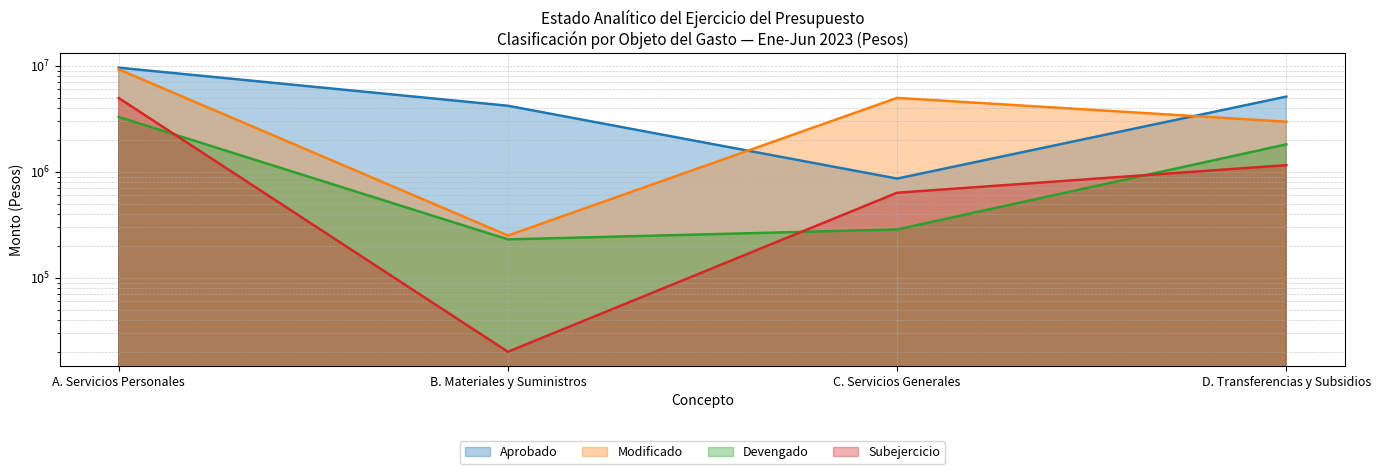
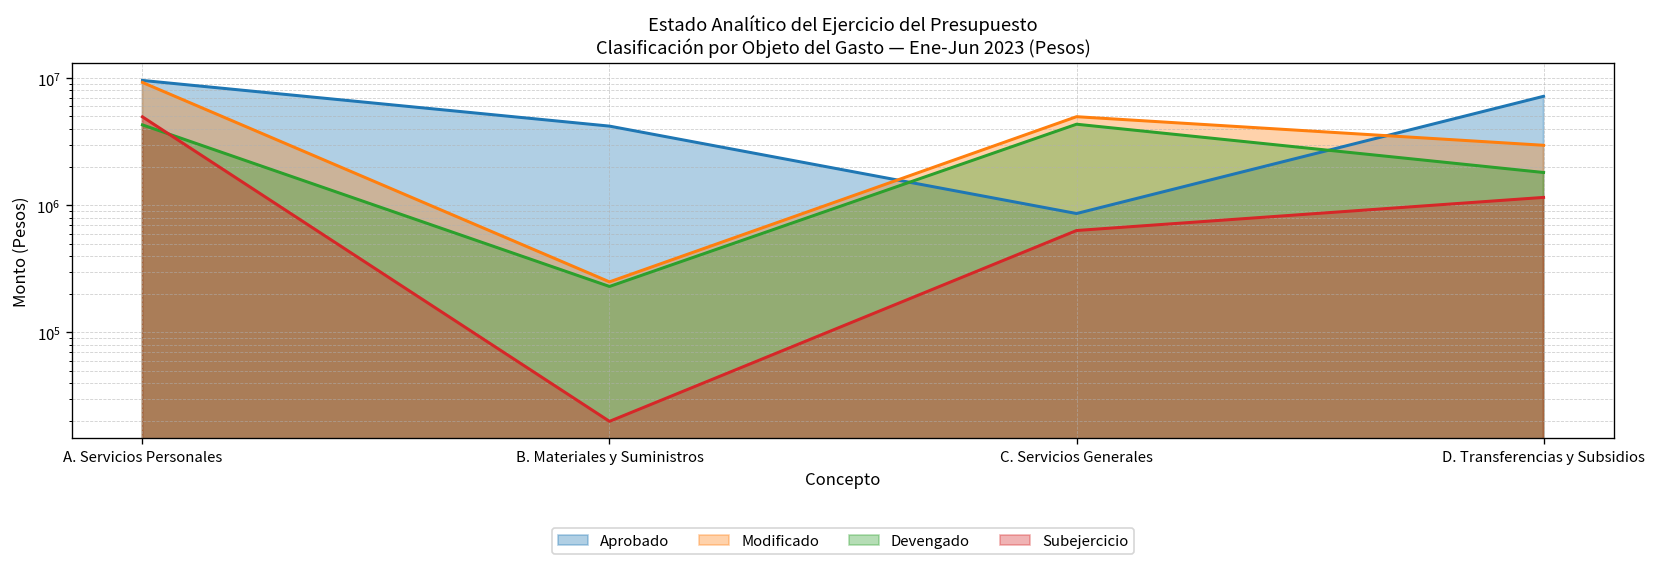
  {
    "Aprobado": {
      "B. Materiales y Suministros": 4200000,
      "C. Servicios Generales": 900000,
-     "D. Transferencias y Subsidios": 5000000
+     "D. Transferencias y Subsidios": 7000000
    },
    "Devengado": {
-     "A. Servicios Personales": 3300000,
+     "A. Servicios Personales": 4300000,
      "B. Materiales y Suministros": 230000,
-     "C. Servicios Generales": 290000,
+     "C. Servicios Generales": 4300000,
      "D. Transferencias y Subsidios": 1800000
    }
  }
